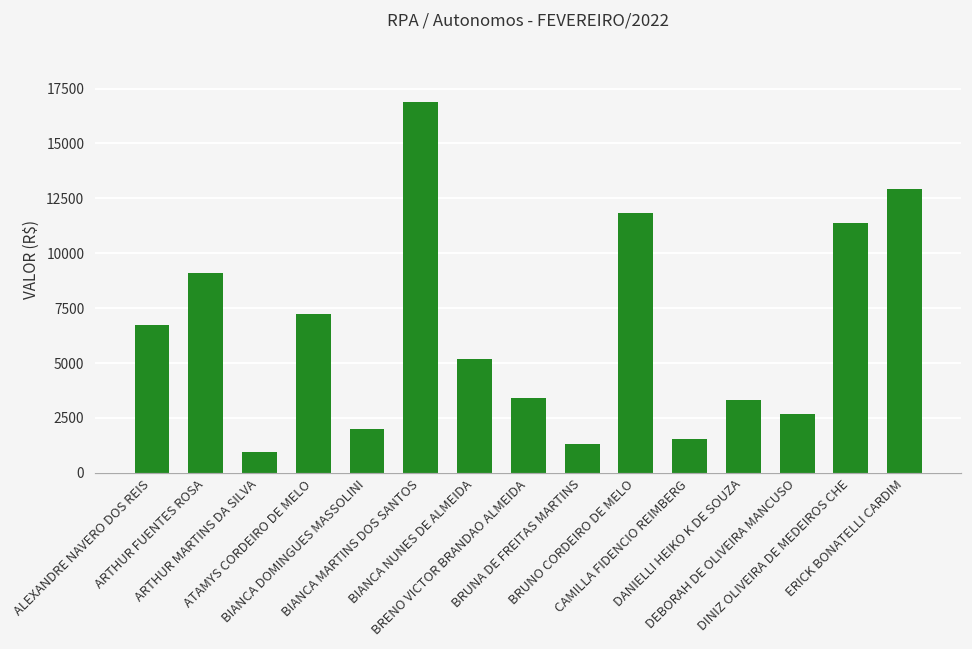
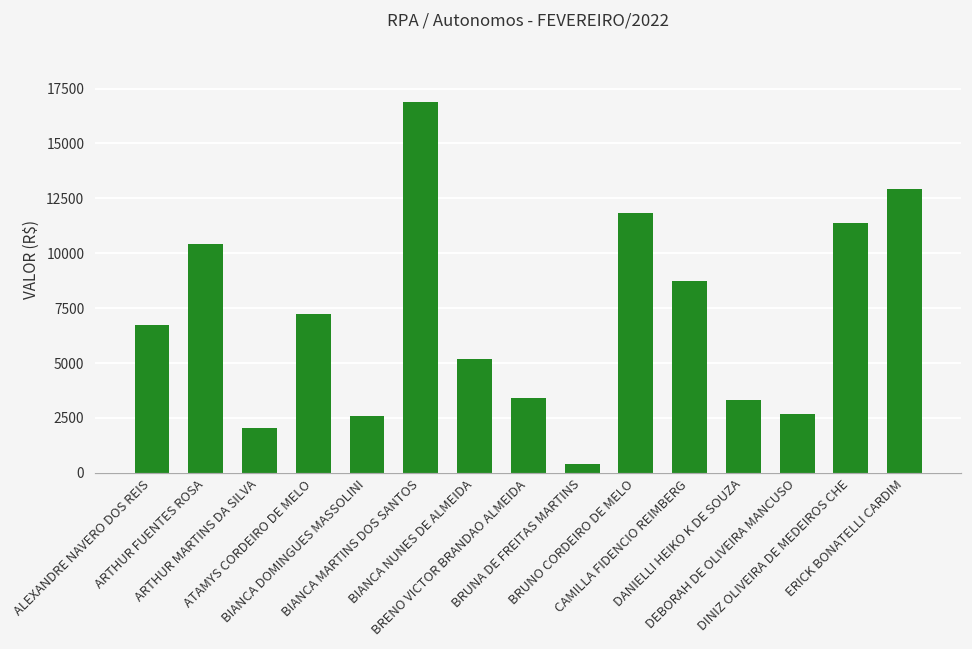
  {
    "ALEXANDRE NAVERO DOS REIS": 6700,
-   "ARTHUR FUENTES ROSA": 9100,
-   "ARTHUR MARTINS DA SILVA": 900,
+   "ARTHUR FUENTES ROSA": 10400,
+   "ARTHUR MARTINS DA SILVA": 2000,
    "ATAMYS CORDEIRO DE MELO": 7200,
-   "BIANCA DOMINGUES MASSOLINI": 2000,
+   "BIANCA DOMINGUES MASSOLINI": 2600,
    "BIANCA MARTINS DOS SANTOS": 16900,
    "BIANCA NUNES DE ALMEIDA": 5200,
    "BRENO VICTOR BRANDAO ALMEIDA": 3400,
-   "BRUNA DE FREITAS MARTINS": 1300,
+   "BRUNA DE FREITAS MARTINS": 400,
    "BRUNO CORDEIRO DE MELO": 11800,
-   "CAMILLA FIDENCIO REIMBERG": 1600,
+   "CAMILLA FIDENCIO REIMBERG": 8800,
    "DANIELLI HEIKO K DE SOUZA": 3300,
    "DEBORAH DE OLIVEIRA MANCUSO": 2700,
    "DINIZ OLIVEIRA DE MEDEIROS CHE": 11400,
    "ERICK BONATELLI CARDIM": 12900
  }
